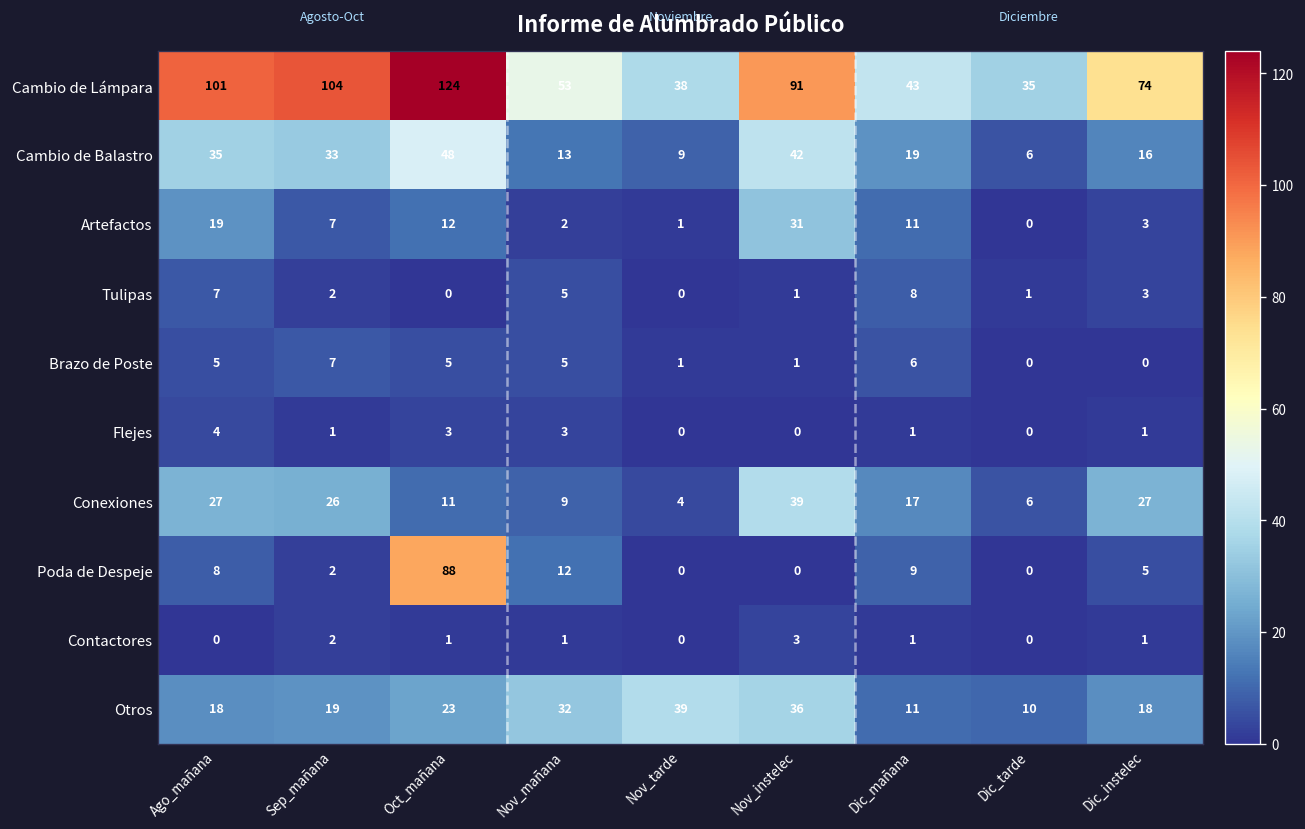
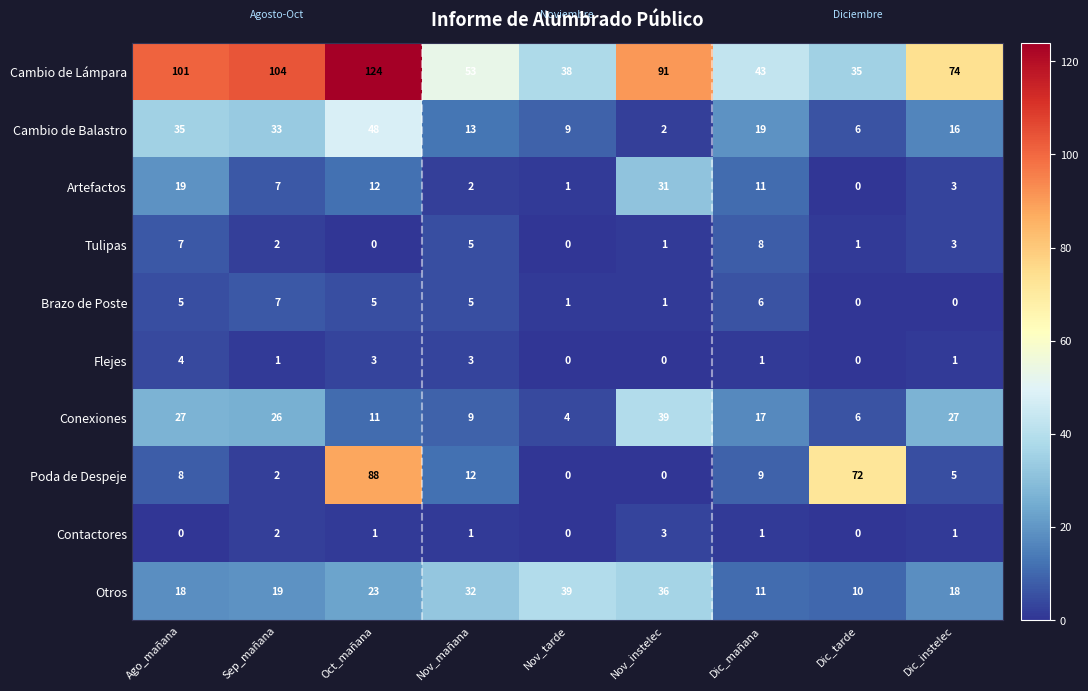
  {
    "Cambio de Lámpara": {
      "Ago_mañana": 101,
      "Sep_mañana": 104,
      "Oct_mañana": 124,
      "Nov_tarde": 38,
      "Nov_instelec": 91,
      "Dic_mañana": 43,
      "Dic_tarde": 35,
      "Dic_instelec": 74
    },
    "Cambio de Balastro": {
      "Ago_mañana": 35,
      "Sep_mañana": 33,
      "Nov_mañana": 13,
      "Nov_tarde": 9,
-     "Nov_instelec": 42,
+     "Nov_instelec": 2,
      "Dic_mañana": 19,
      "Dic_tarde": 6,
      "Dic_instelec": 16
    },
    "Artefactos": {
      "Ago_mañana": 19,
      "Sep_mañana": 7,
      "Oct_mañana": 12,
      "Nov_mañana": 2,
      "Nov_tarde": 1,
      "Nov_instelec": 31,
      "Dic_mañana": 11,
      "Dic_tarde": 0,
      "Dic_instelec": 3
    },
    "Tulipas": {
      "Ago_mañana": 7,
      "Sep_mañana": 2,
      "Oct_mañana": 0,
      "Nov_mañana": 5,
      "Nov_tarde": 0,
      "Nov_instelec": 1,
      "Dic_mañana": 8,
      "Dic_tarde": 1,
      "Dic_instelec": 3
    },
    "Brazo de Poste": {
      "Ago_mañana": 5,
      "Sep_mañana": 7,
      "Oct_mañana": 5,
      "Nov_mañana": 5,
      "Nov_tarde": 1,
      "Nov_instelec": 1,
      "Dic_mañana": 6,
      "Dic_tarde": 0,
      "Dic_instelec": 0
    },
    "Flejes": {
      "Ago_mañana": 4,
      "Sep_mañana": 1,
      "Oct_mañana": 3,
      "Nov_mañana": 3,
      "Nov_tarde": 0,
      "Nov_instelec": 0,
      "Dic_mañana": 1,
      "Dic_tarde": 0,
      "Dic_instelec": 1
    },
    "Conexiones": {
      "Ago_mañana": 27,
      "Sep_mañana": 26,
      "Oct_mañana": 11,
      "Nov_mañana": 9,
      "Nov_tarde": 4,
      "Nov_instelec": 39,
      "Dic_mañana": 17,
      "Dic_tarde": 6,
      "Dic_instelec": 27
    },
    "Poda de Despeje": {
      "Ago_mañana": 8,
      "Sep_mañana": 2,
      "Oct_mañana": 88,
      "Nov_mañana": 12,
      "Nov_tarde": 0,
      "Nov_instelec": 0,
      "Dic_mañana": 9,
-     "Dic_tarde": 0,
+     "Dic_tarde": 72,
      "Dic_instelec": 5
    },
    "Contactores": {
      "Ago_mañana": 0,
      "Sep_mañana": 2,
      "Oct_mañana": 1,
      "Nov_mañana": 1,
      "Nov_tarde": 0,
      "Nov_instelec": 3,
      "Dic_mañana": 1,
      "Dic_tarde": 0,
      "Dic_instelec": 1
    },
    "Otros": {
      "Ago_mañana": 18,
      "Sep_mañana": 19,
      "Oct_mañana": 23,
      "Nov_mañana": 32,
      "Nov_tarde": 39,
      "Nov_instelec": 36,
      "Dic_mañana": 11,
      "Dic_tarde": 10,
      "Dic_instelec": 18
    }
  }
